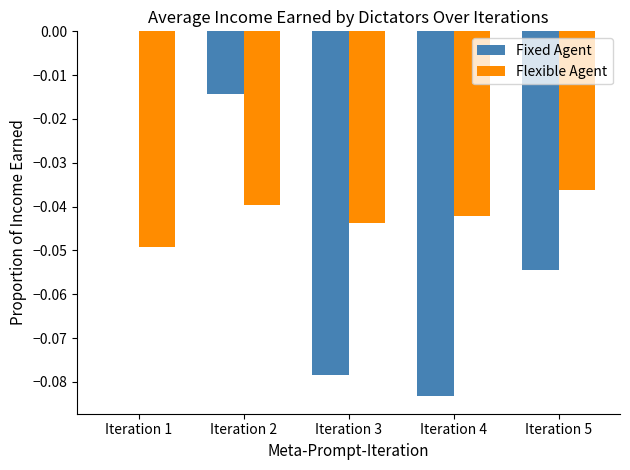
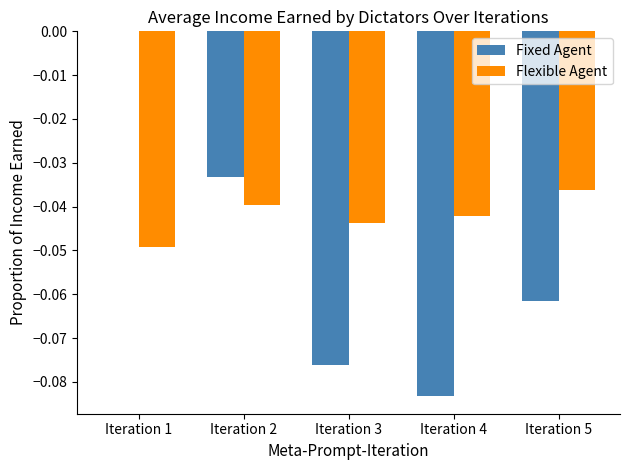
  {
    "Fixed Agent": {
      "Iteration 1": 0.000,
-     "Iteration 2": -0.014,
-     "Iteration 3": -0.078,
+     "Iteration 2": -0.033,
+     "Iteration 3": -0.076,
      "Iteration 4": -0.083,
-     "Iteration 5": -0.054
+     "Iteration 5": -0.062
    },
    "Flexible Agent": {
      "Iteration 1": -0.049,
      "Iteration 2": -0.040,
      "Iteration 3": -0.044,
      "Iteration 4": -0.042,
      "Iteration 5": -0.036
    }
  }
